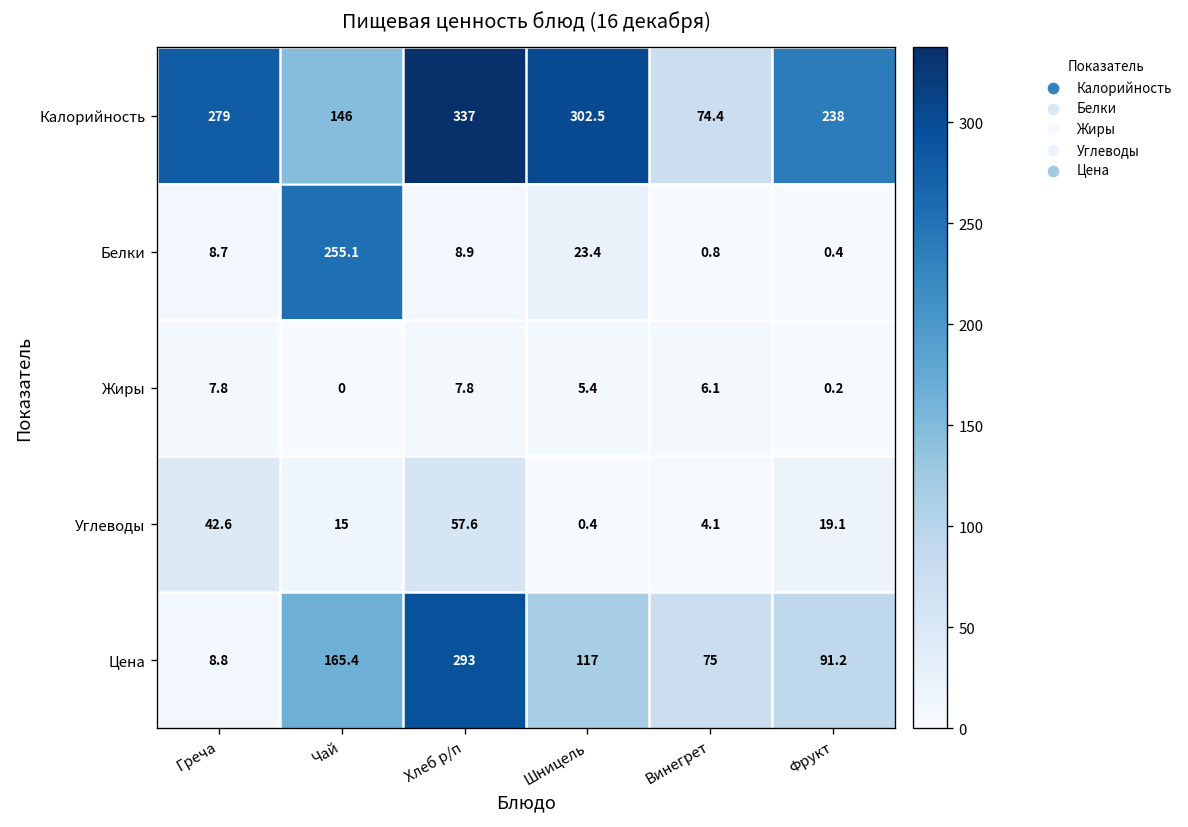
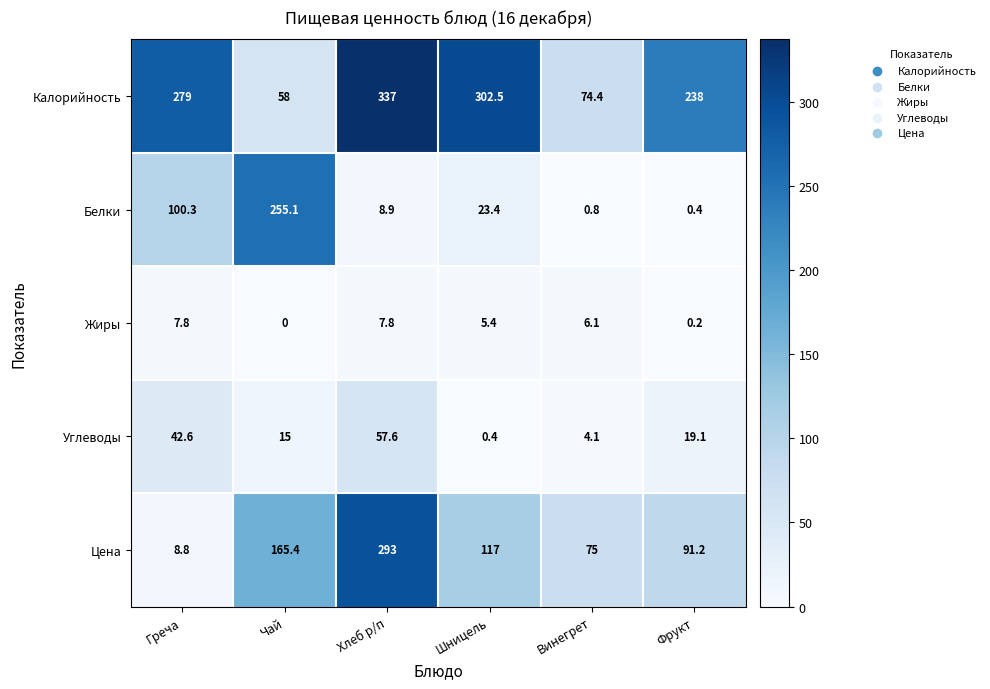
  {
    "Калорийность": {
      "Греча": 279,
-     "Чай": 146,
+     "Чай": 58,
      "Хлеб р/п": 337,
      "Шницель": 302.5,
      "Винегрет": 74.4,
      "Фрукт": 238
    },
    "Белки": {
-     "Греча": 8.7,
+     "Греча": 100.3,
      "Чай": 255.1,
      "Хлеб р/п": 8.9,
      "Шницель": 23.4,
      "Винегрет": 0.8,
      "Фрукт": 0.4
    },
    "Жиры": {
      "Греча": 7.8,
      "Чай": 0,
      "Хлеб р/п": 7.8,
      "Шницель": 5.4,
      "Винегрет": 6.1,
      "Фрукт": 0.2
    },
    "Углеводы": {
      "Греча": 42.6,
      "Чай": 15,
      "Хлеб р/п": 57.6,
      "Шницель": 0.4,
      "Винегрет": 4.1,
      "Фрукт": 19.1
    },
    "Цена": {
      "Греча": 8.8,
      "Чай": 165.4,
      "Хлеб р/п": 293,
      "Шницель": 117,
      "Винегрет": 75,
      "Фрукт": 91.2
    }
  }
